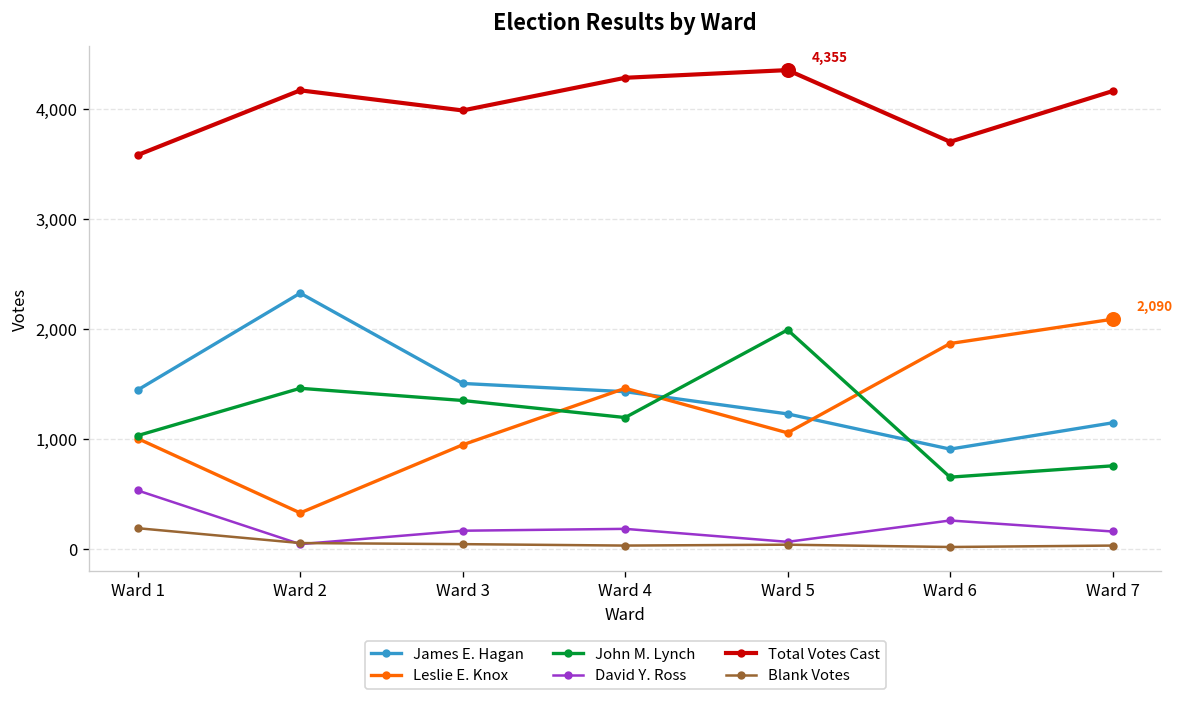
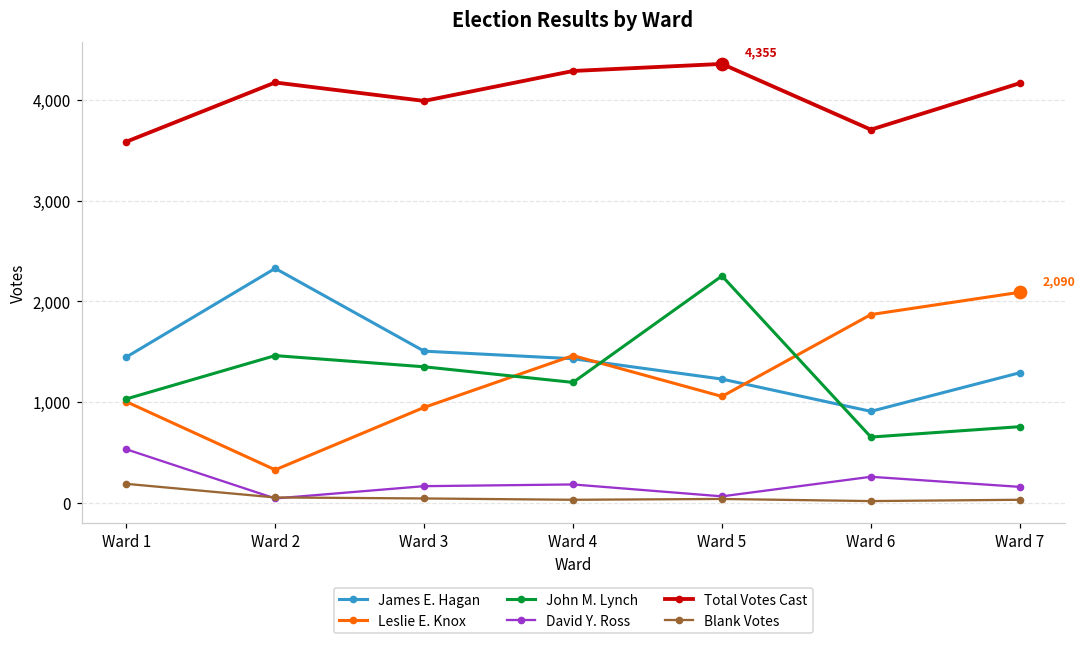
  {
    "James E. Hagan": {
      "Ward 1": "1,400",
      "Ward 2": "2,300",
      "Ward 3": "1,500",
      "Ward 4": "1,400",
      "Ward 5": "1,200",
      "Ward 6": "900",
-     "Ward 7": "1,100"
+     "Ward 7": "1,300"
    },
    "John M. Lynch": {
      "Ward 2": "1,500",
      "Ward 3": "1,400",
      "Ward 4": "1,200",
-     "Ward 5": "2,000",
+     "Ward 5": "2,300",
      "Ward 6": "700",
      "Ward 7": "800"
    },
    "David Y. Ross": {
      "Ward 1": "500",
      "Ward 3": "200",
      "Ward 4": "200",
      "Ward 6": "300",
      "Ward 7": "200"
    },
    "Blank Votes": {
      "Ward 1": "200",
      "Ward 3": "0",
      "Ward 4": "0",
      "Ward 6": "0",
      "Ward 7": "0"
    }
  }
